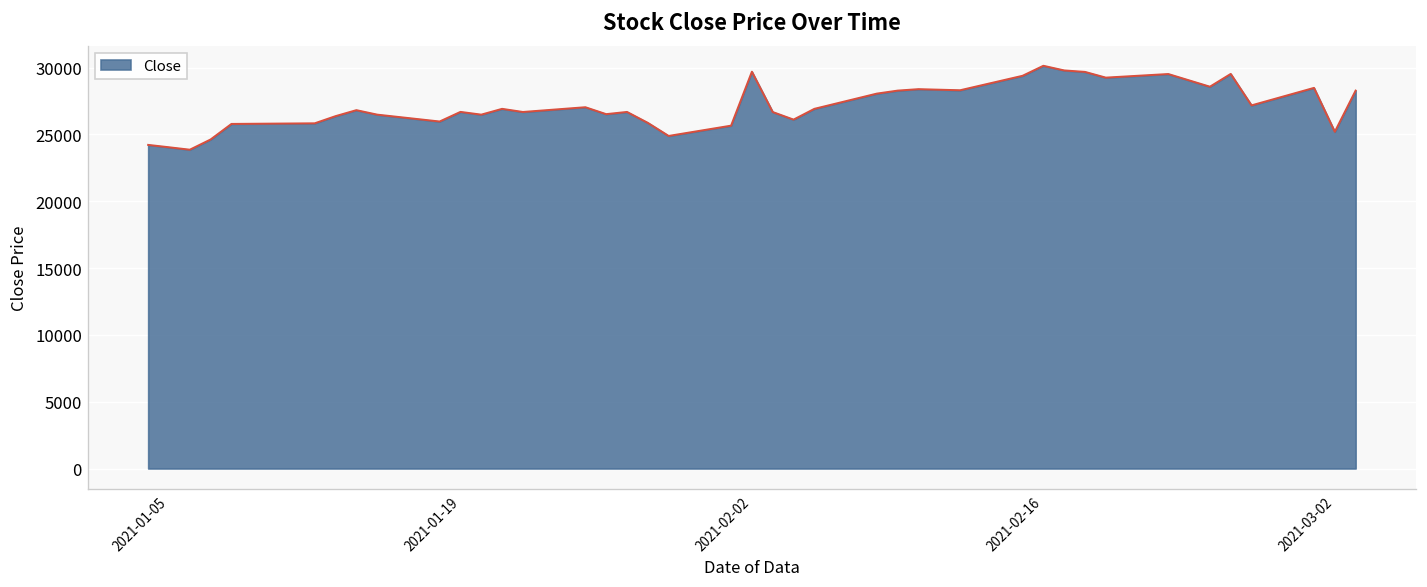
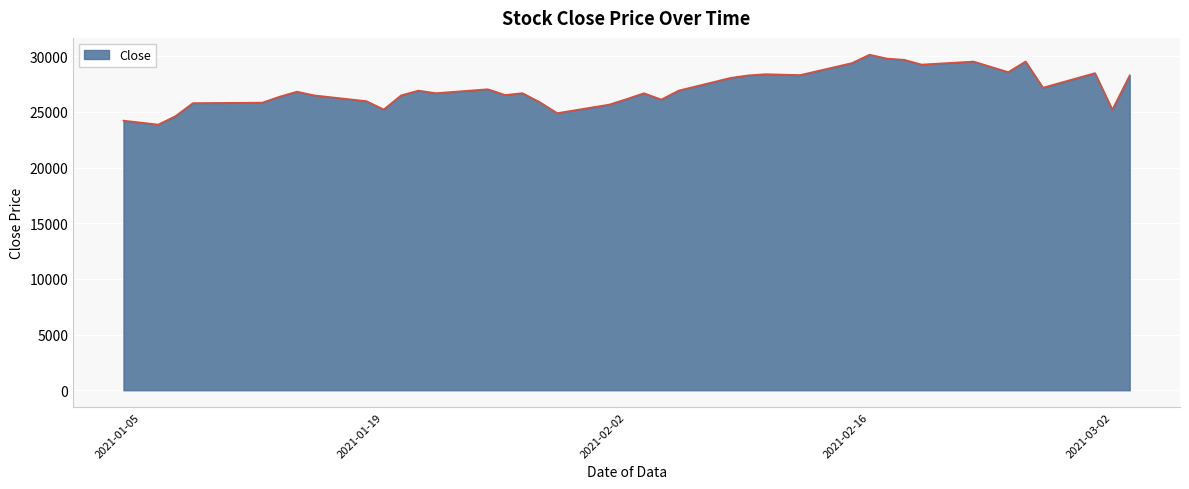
  {
    "2021-01-05": 24000,
-   "2021-01-19": 26700,
-   "2021-02-02": 29700,
+   "2021-01-19": 25200,
+   "2021-02-02": 26200,
    "2021-02-16": 30100,
    "2021-03-02": 25200
  }
